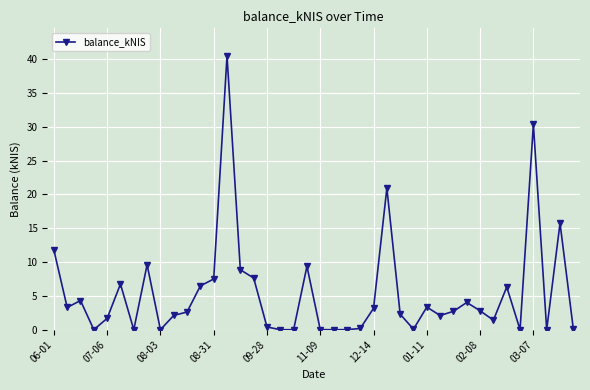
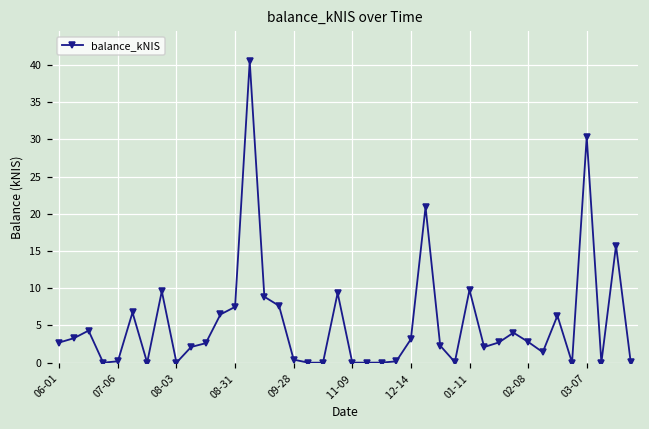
  {
-   "06-01": 12,
-   "07-06": 2,
+   "06-01": 3,
+   "07-06": 0,
    "08-03": 0,
    "08-31": 8,
    "09-28": 0,
    "11-09": 0,
    "12-14": 3,
-   "01-11": 3,
+   "01-11": 10,
    "02-08": 3,
    "03-07": 30
  }
